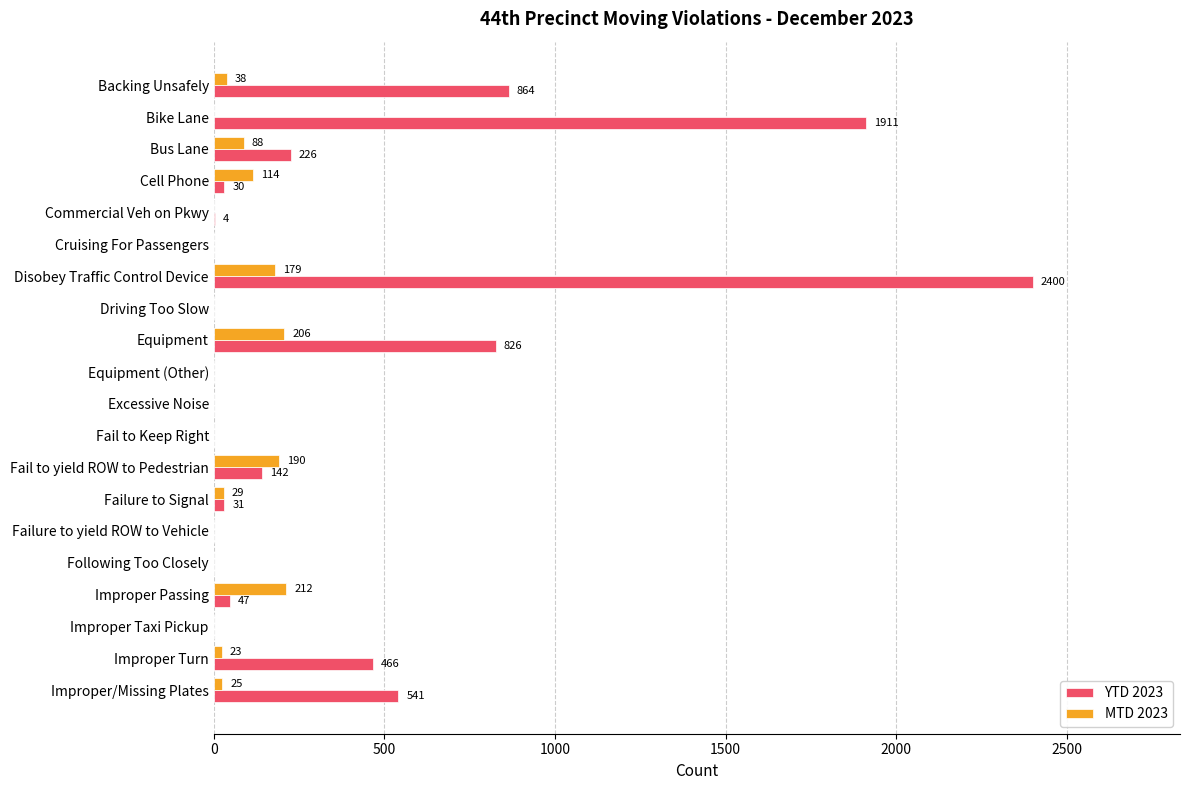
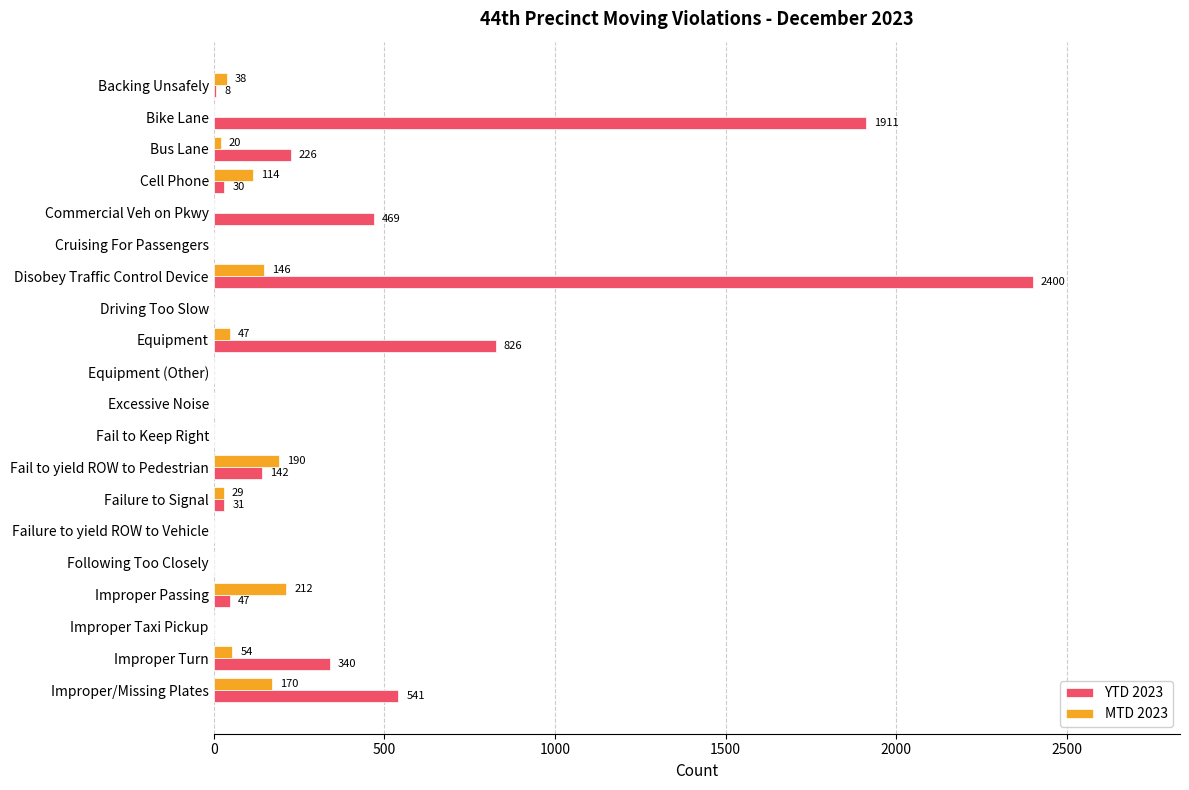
  {
    "YTD 2023": {
-     "Backing Unsafely": 864,
+     "Backing Unsafely": 8,
      "Bike Lane": 1911,
      "Bus Lane": 226,
      "Cell Phone": 30,
-     "Commercial Veh on Pkwy": 4,
+     "Commercial Veh on Pkwy": 469,
      "Disobey Traffic Control Device": 2400,
      "Equipment": 826,
      "Fail to yield ROW to Pedestrian": 142,
      "Failure to Signal": 31,
      "Improper Passing": 47,
-     "Improper Turn": 466,
+     "Improper Turn": 340,
      "Improper/Missing Plates": 541
    },
    "MTD 2023": {
      "Backing Unsafely": 38,
-     "Bus Lane": 88,
+     "Bus Lane": 20,
      "Cell Phone": 114,
-     "Disobey Traffic Control Device": 179,
-     "Equipment": 206,
+     "Disobey Traffic Control Device": 146,
+     "Equipment": 47,
      "Fail to yield ROW to Pedestrian": 190,
      "Failure to Signal": 29,
      "Improper Passing": 212,
-     "Improper Turn": 23,
-     "Improper/Missing Plates": 25
+     "Improper Turn": 54,
+     "Improper/Missing Plates": 170
    }
  }
